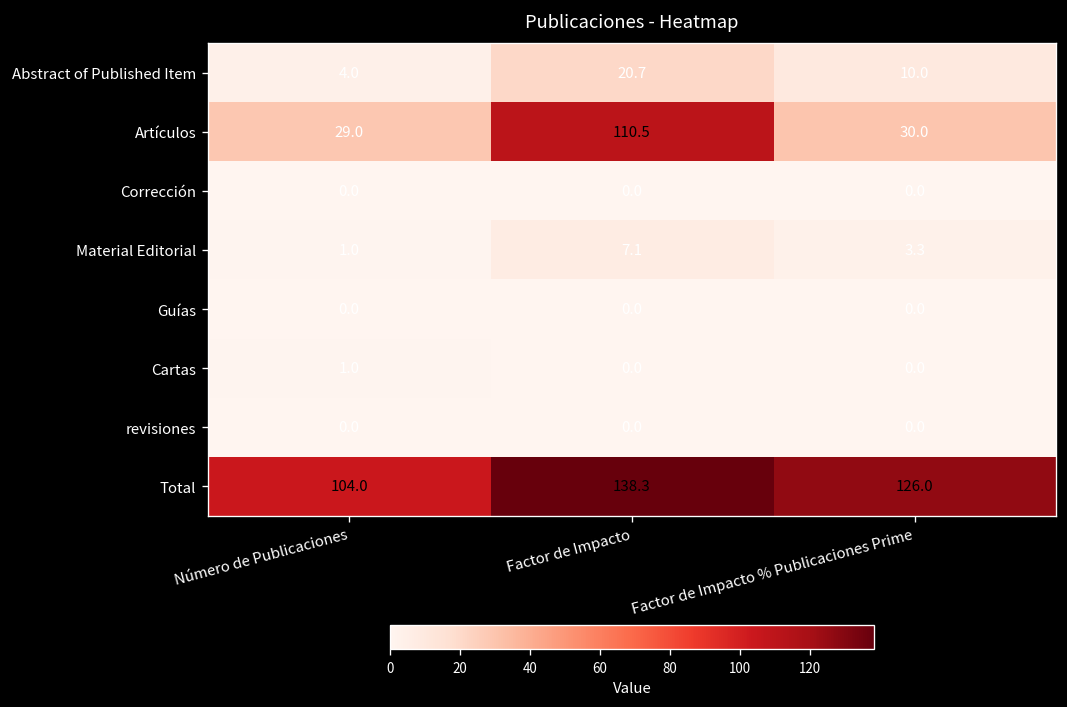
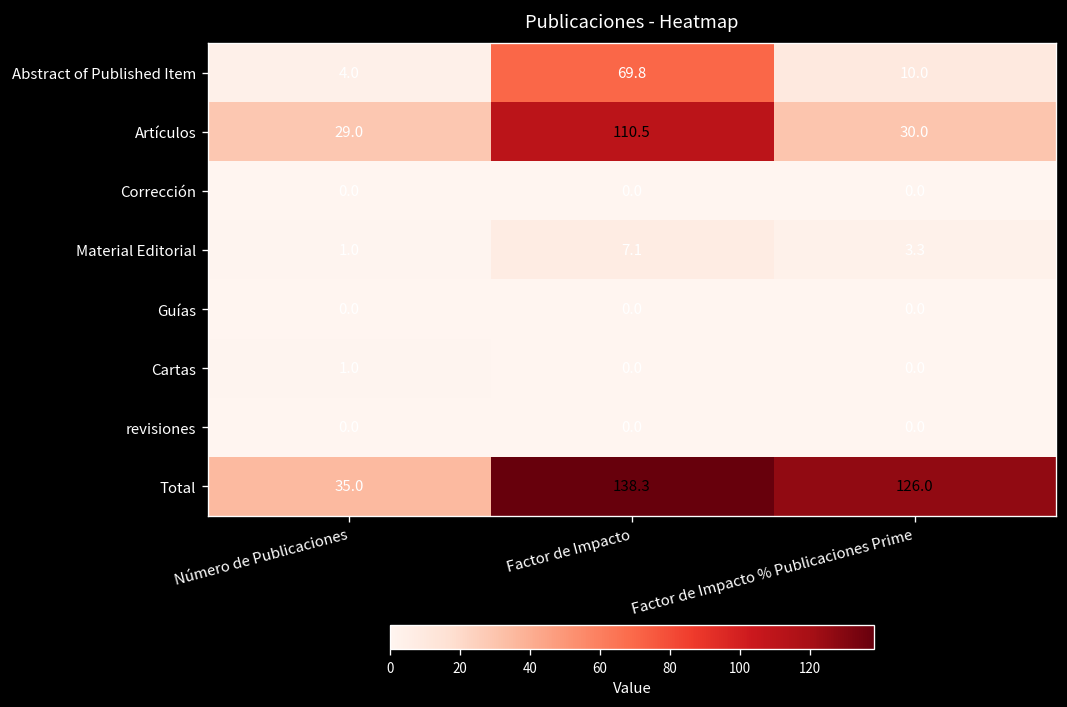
  {
    "Abstract of Published Item": {
-     "Factor de Impacto": 20.7
+     "Factor de Impacto": 69.8
    },
    "Artículos": {
      "Número de Publicaciones": 29.0,
      "Factor de Impacto": 110.5,
      "Factor de Impacto % Publicaciones Prime": 30.0
    },
    "Total": {
-     "Número de Publicaciones": 104.0,
+     "Número de Publicaciones": 35.0,
      "Factor de Impacto": 138.3,
      "Factor de Impacto % Publicaciones Prime": 126.0
    }
  }
